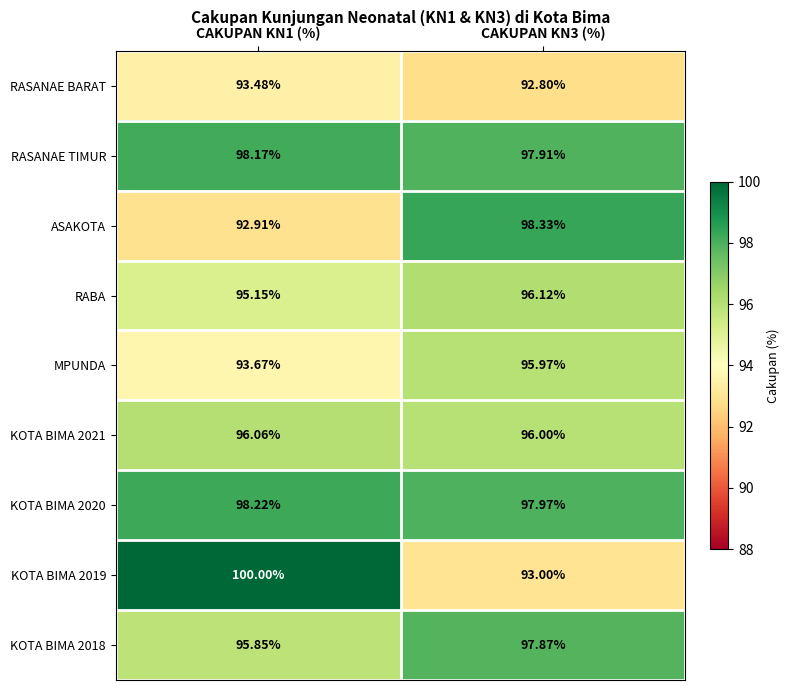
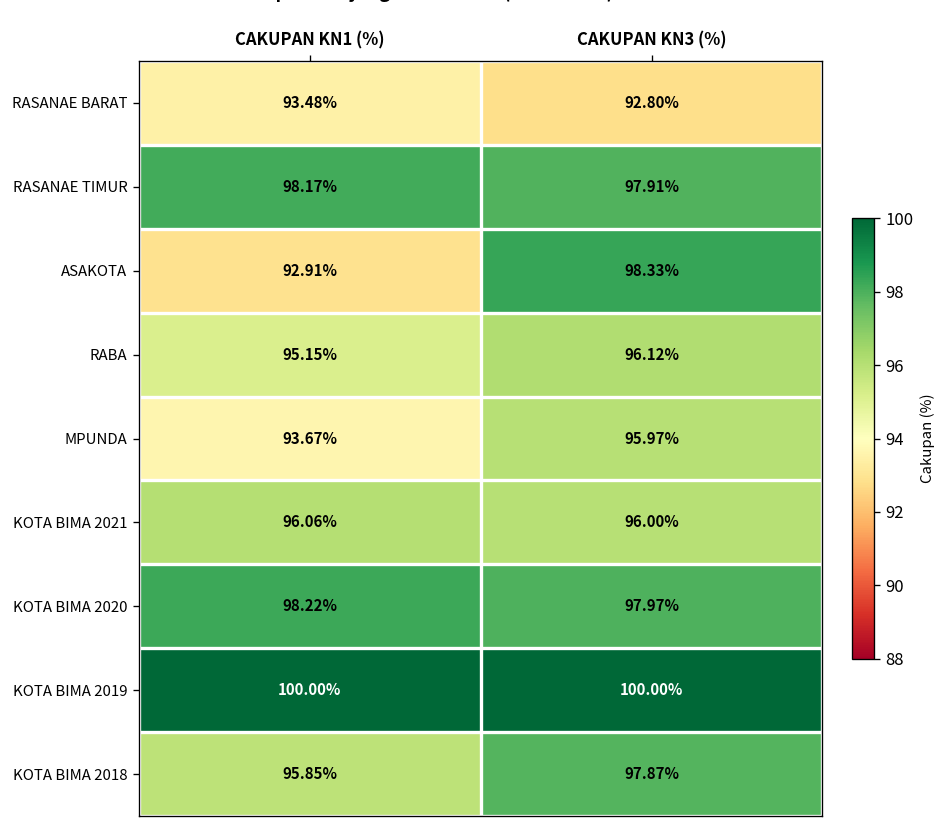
  {
    "RASANAE BARAT": {
      "CAKUPAN KN1 (%)": "93.48%",
      "CAKUPAN KN3 (%)": "92.80%"
    },
    "RASANAE TIMUR": {
      "CAKUPAN KN1 (%)": "98.17%",
      "CAKUPAN KN3 (%)": "97.91%"
    },
    "ASAKOTA": {
      "CAKUPAN KN1 (%)": "92.91%",
      "CAKUPAN KN3 (%)": "98.33%"
    },
    "RABA": {
      "CAKUPAN KN1 (%)": "95.15%",
      "CAKUPAN KN3 (%)": "96.12%"
    },
    "MPUNDA": {
      "CAKUPAN KN1 (%)": "93.67%",
      "CAKUPAN KN3 (%)": "95.97%"
    },
    "KOTA BIMA 2021": {
      "CAKUPAN KN1 (%)": "96.06%",
      "CAKUPAN KN3 (%)": "96.00%"
    },
    "KOTA BIMA 2020": {
      "CAKUPAN KN1 (%)": "98.22%",
      "CAKUPAN KN3 (%)": "97.97%"
    },
    "KOTA BIMA 2019": {
      "CAKUPAN KN1 (%)": "100.00%",
-     "CAKUPAN KN3 (%)": "93.00%"
+     "CAKUPAN KN3 (%)": "100.00%"
    },
    "KOTA BIMA 2018": {
      "CAKUPAN KN1 (%)": "95.85%",
      "CAKUPAN KN3 (%)": "97.87%"
    }
  }
